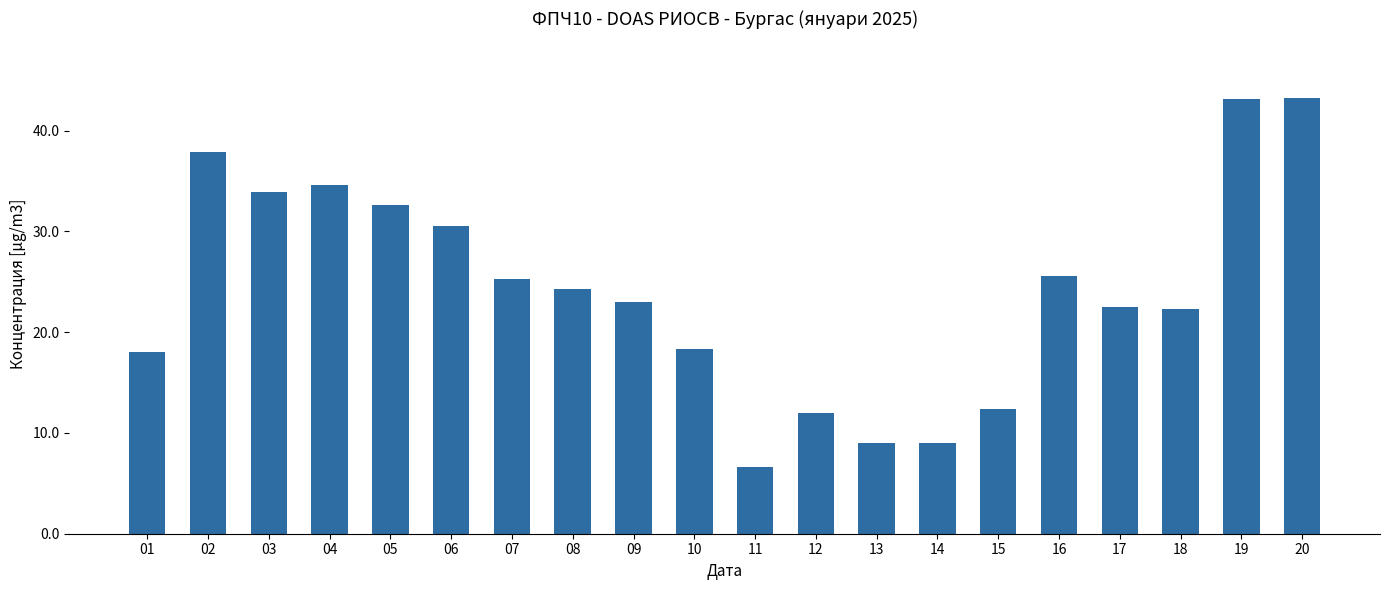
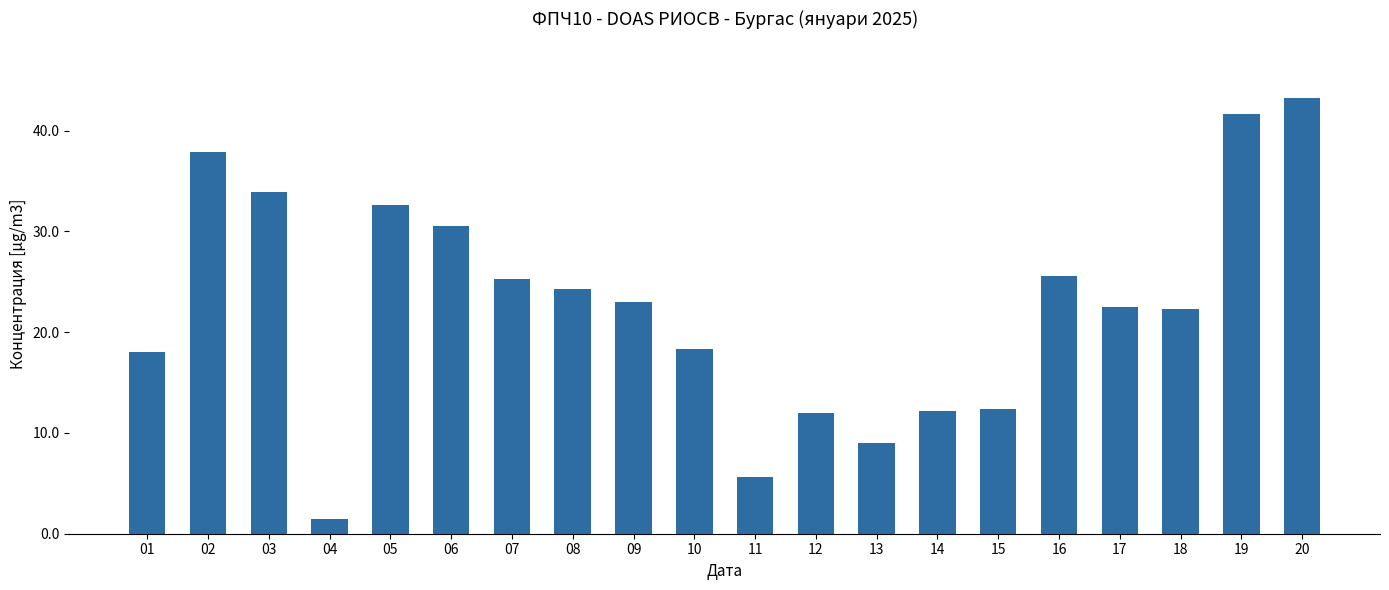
  {
    "01": 18.0,
    "02": 37.9,
    "03": 33.9,
-   "04": 34.6,
+   "04": 1.5,
    "05": 32.6,
    "06": 30.5,
    "07": 25.3,
    "08": 24.3,
    "09": 23.0,
    "10": 18.3,
-   "11": 6.6,
+   "11": 5.6,
    "12": 12.0,
    "13": 9.0,
-   "14": 9.0,
+   "14": 12.2,
    "15": 12.4,
    "16": 25.6,
    "17": 22.5,
    "18": 22.3,
-   "19": 43.1,
+   "19": 41.6,
    "20": 43.2
  }
